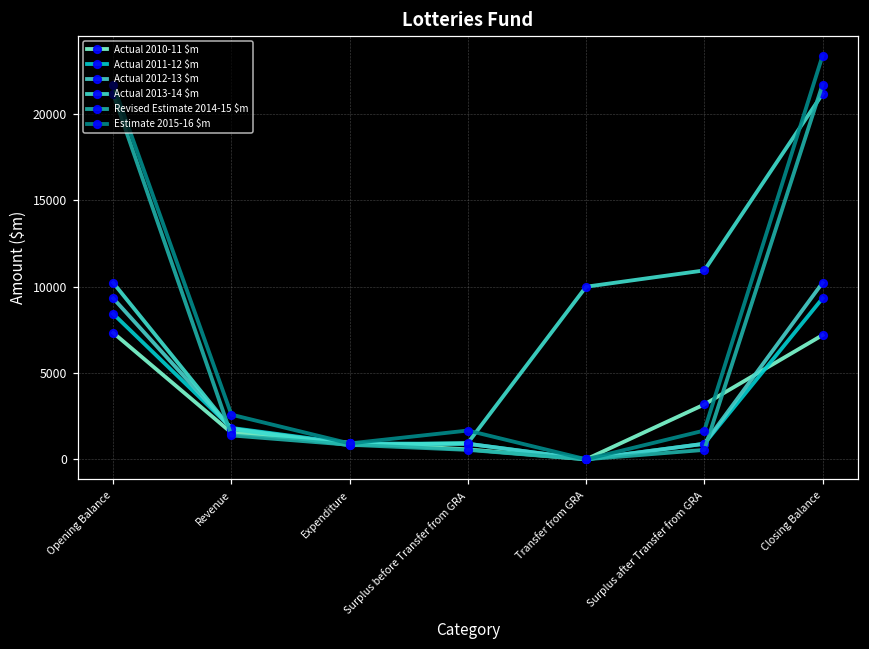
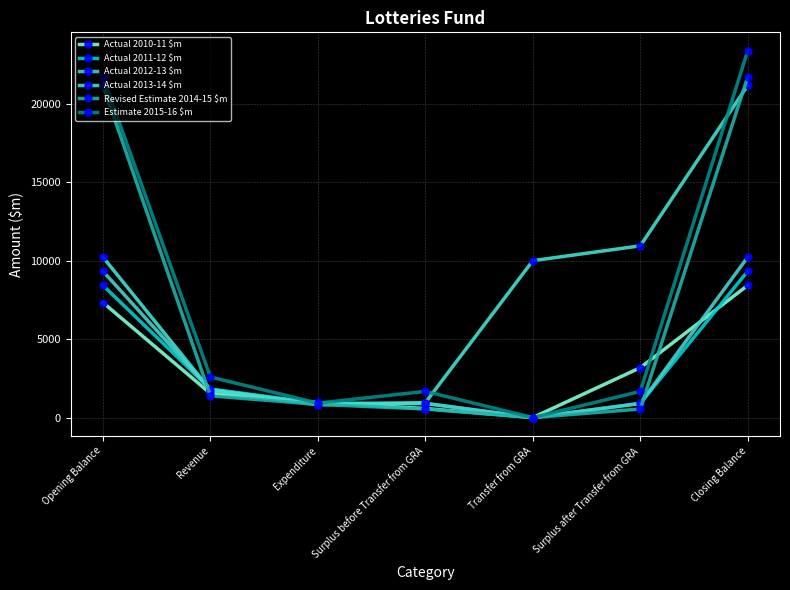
  {
    "Actual 2010-11 $m": {
      "Opening Balance": 7300,
      "Surplus after Transfer from GRA": 3200,
-     "Closing Balance": 7200
+     "Closing Balance": 8400
    }
  }
